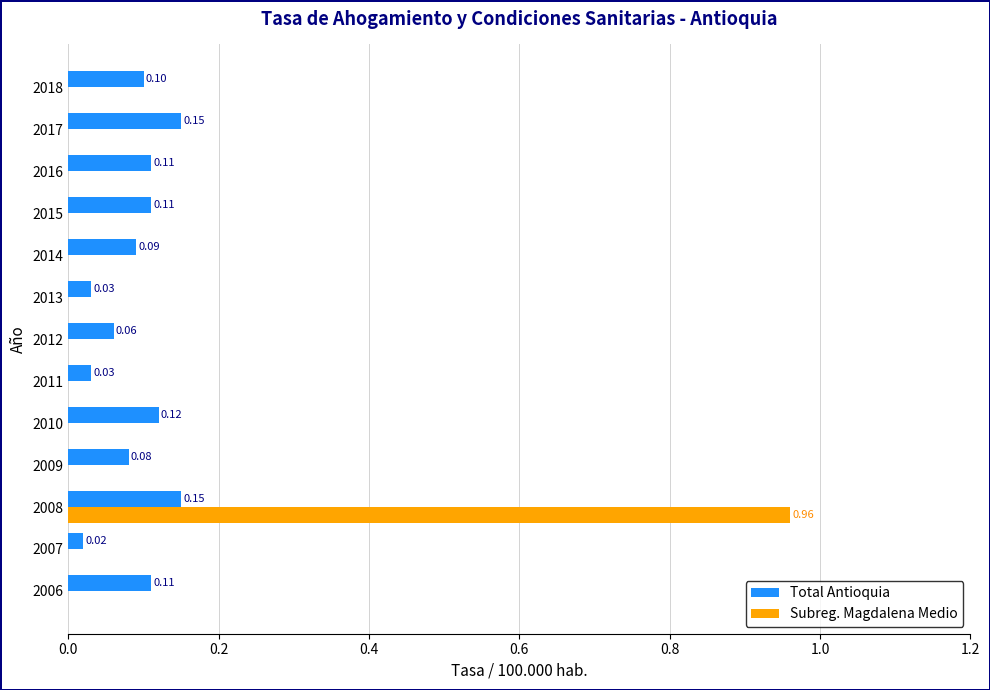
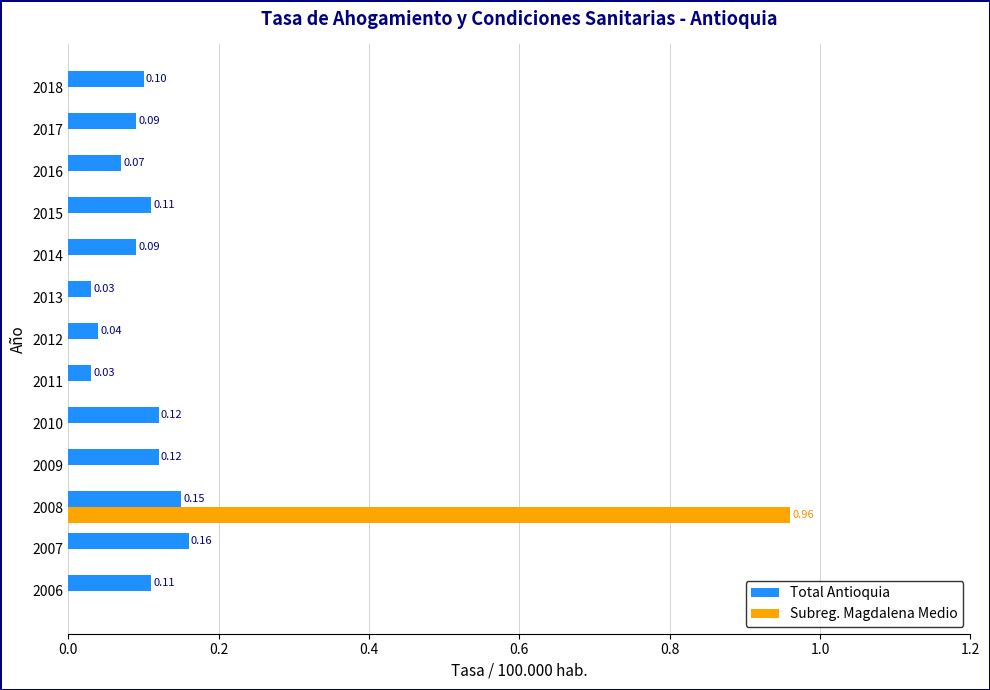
  {
    "Total Antioquia": {
      "2018": 0.10,
-     "2017": 0.15,
-     "2016": 0.11,
+     "2017": 0.09,
+     "2016": 0.07,
      "2015": 0.11,
      "2014": 0.09,
      "2013": 0.03,
-     "2012": 0.06,
+     "2012": 0.04,
      "2011": 0.03,
      "2010": 0.12,
-     "2009": 0.08,
+     "2009": 0.12,
      "2008": 0.15,
-     "2007": 0.02,
+     "2007": 0.16,
      "2006": 0.11
    },
    "Subreg. Magdalena Medio": {
      "2008": 0.96
    }
  }
